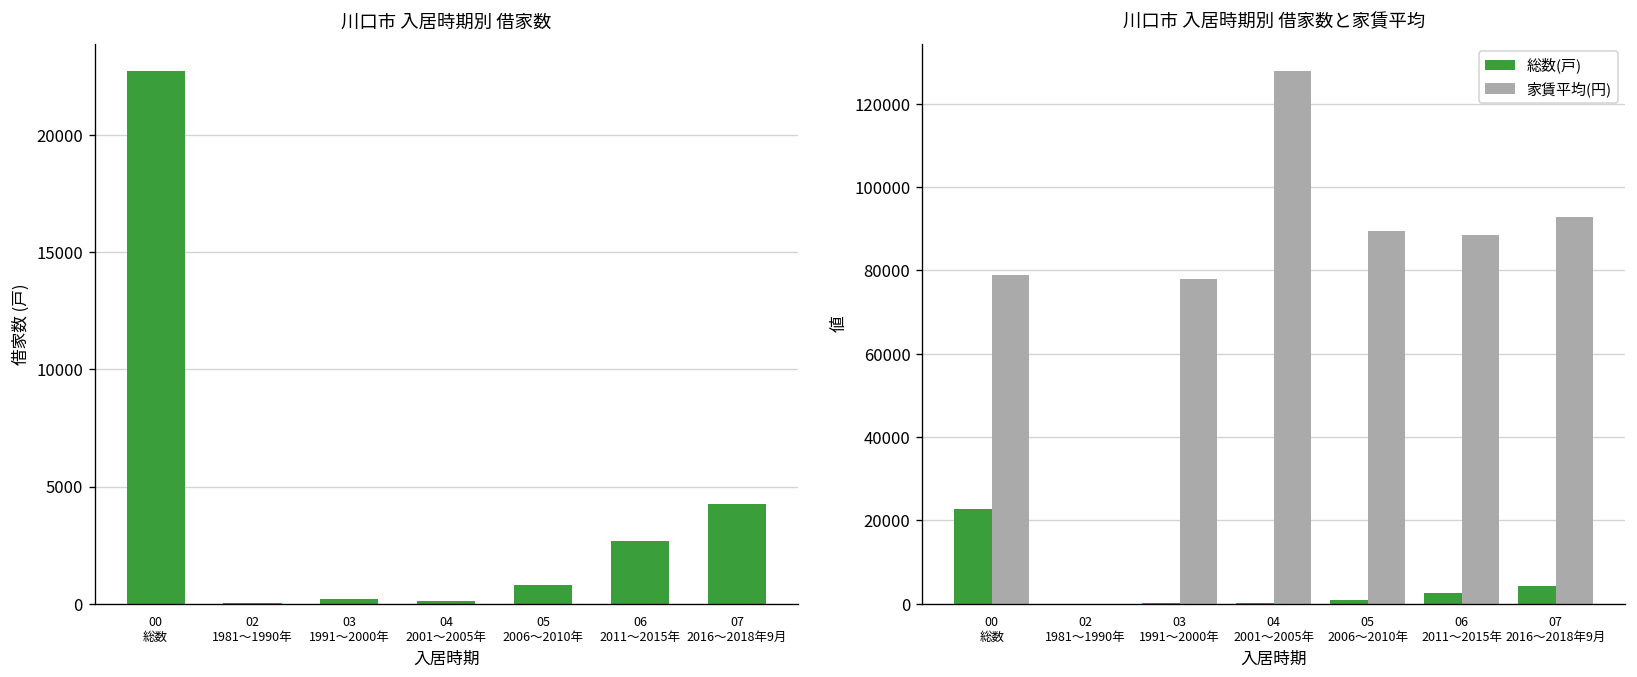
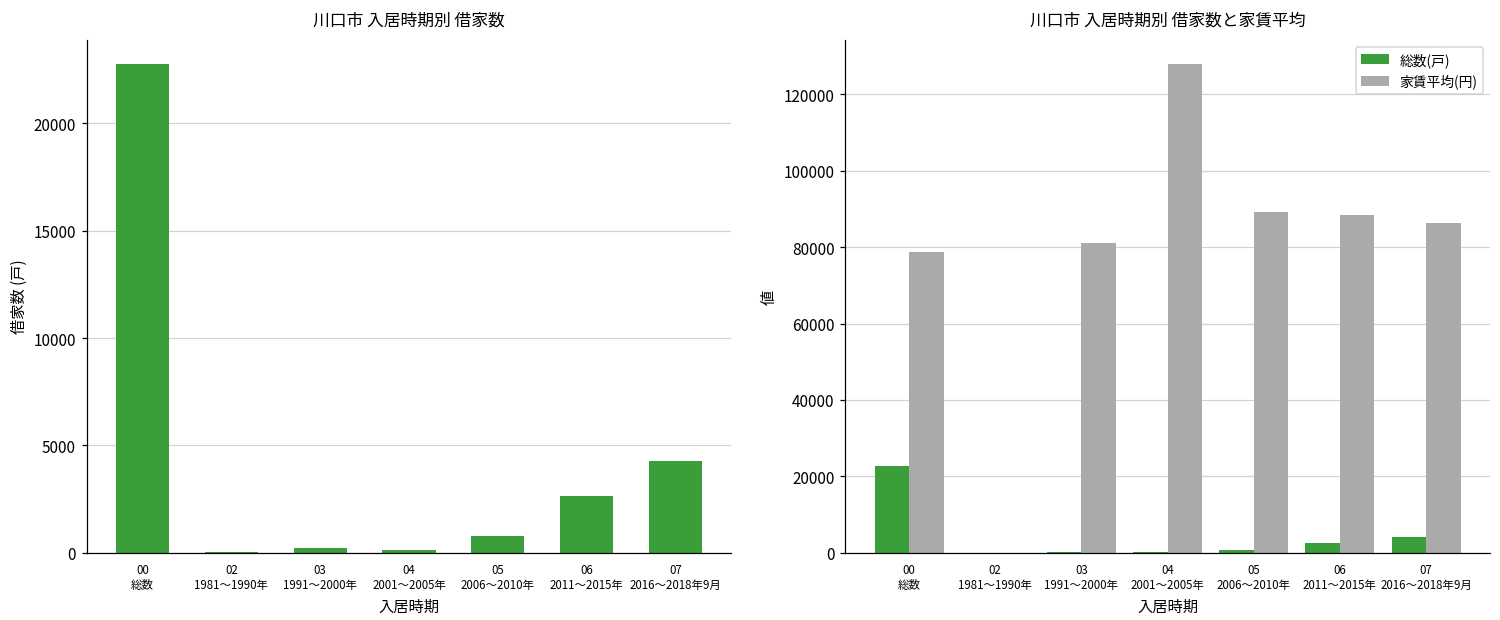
  {
    "川口市 入居時期別 借家数": {
      "00 総数": 22800,
      "03 1991～2000年": 200,
      "04 2001～2005年": 100,
      "05 2006～2010年": 800,
      "06 2011～2015年": 2700,
      "07 2016～2018年9月": 4300
    },
    "川口市 入居時期別 借家数と家賃平均": {
      "総数(戸)": {
        "00 総数": 23000,
        "05 2006～2010年": 1000,
        "06 2011～2015年": 3000,
        "07 2016～2018年9月": 4000
      },
      "家賃平均(円)": {
        "00 総数": 79000,
        "02 1981～1990年": 0,
-       "03 1991～2000年": 78000,
+       "03 1991～2000年": 81000,
        "04 2001～2005年": 128000,
        "05 2006～2010年": 89000,
        "06 2011～2015年": 88000,
-       "07 2016～2018年9月": 93000
+       "07 2016～2018年9月": 86000
      }
    }
  }
